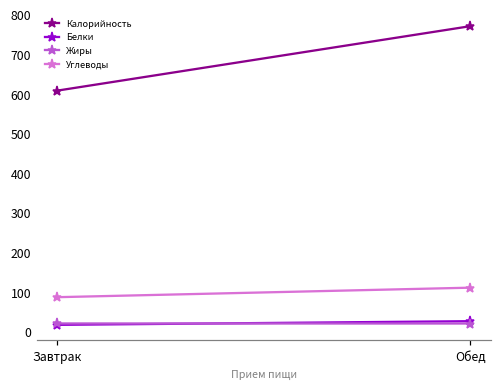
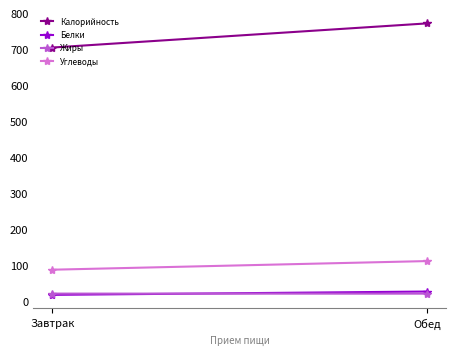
  {
    "Калорийность": {
-     "Завтрак": 610,
+     "Завтрак": 700,
      "Обед": 770
    }
  }
